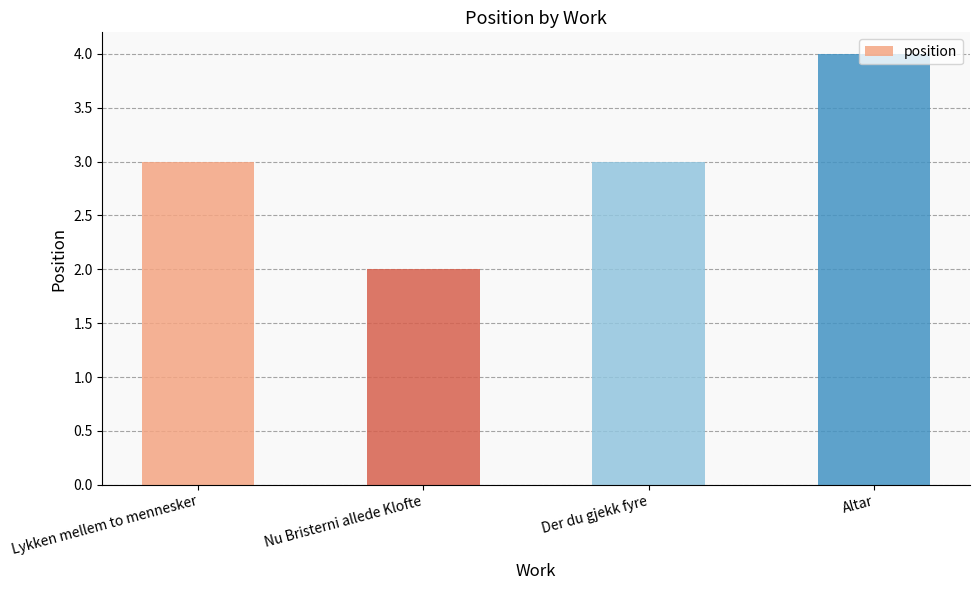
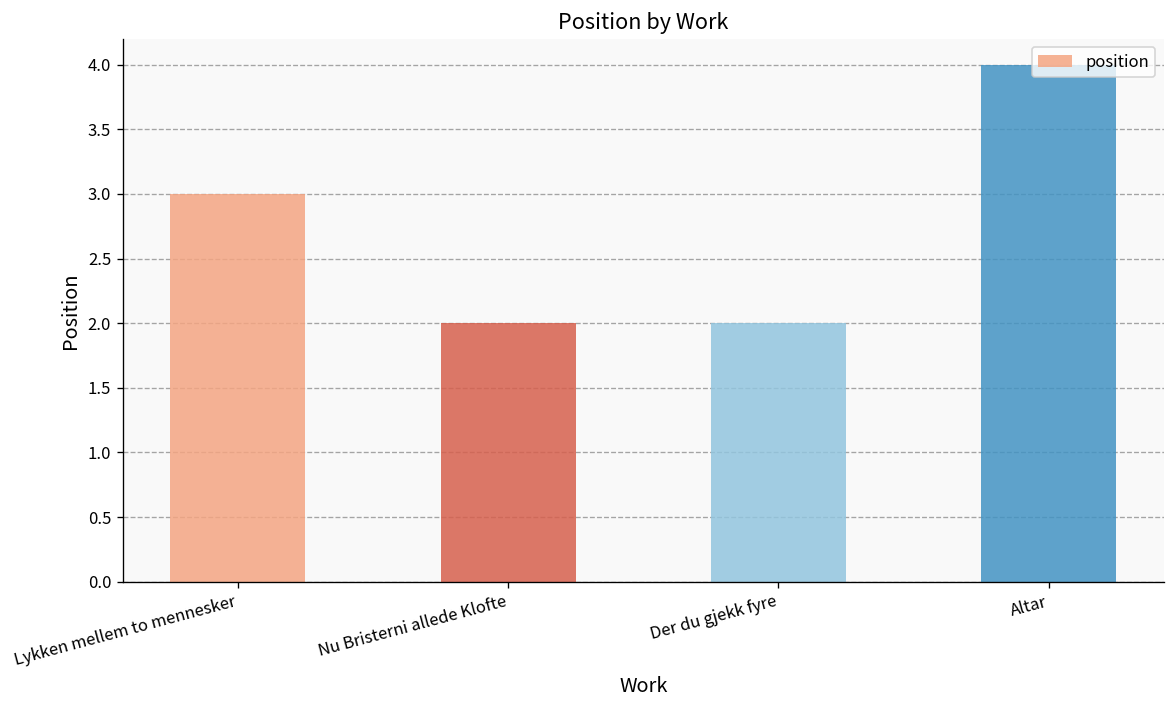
  {
    "Lykken mellem to mennesker": 3,
    "Nu Bristerni allede Klofte": 2,
-   "Der du gjekk fyre": 3
+   "Der du gjekk fyre": 2
  }
